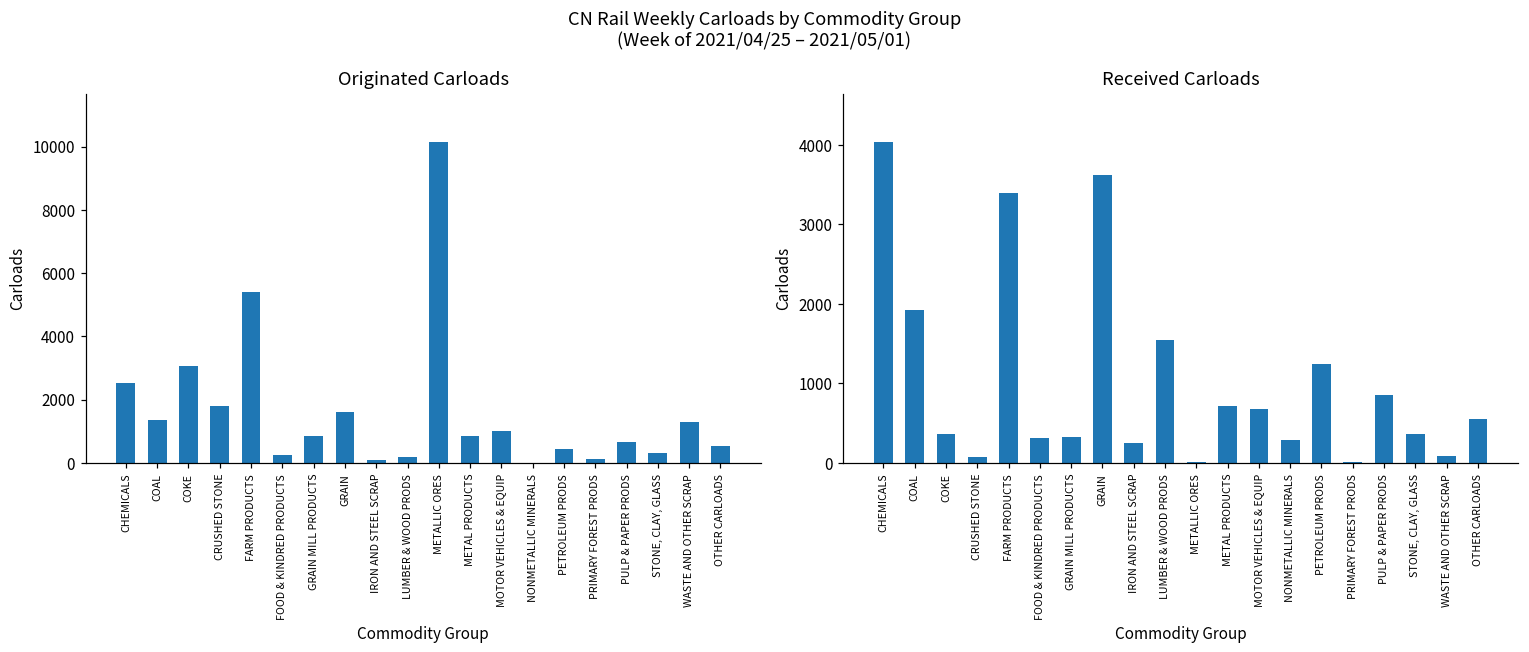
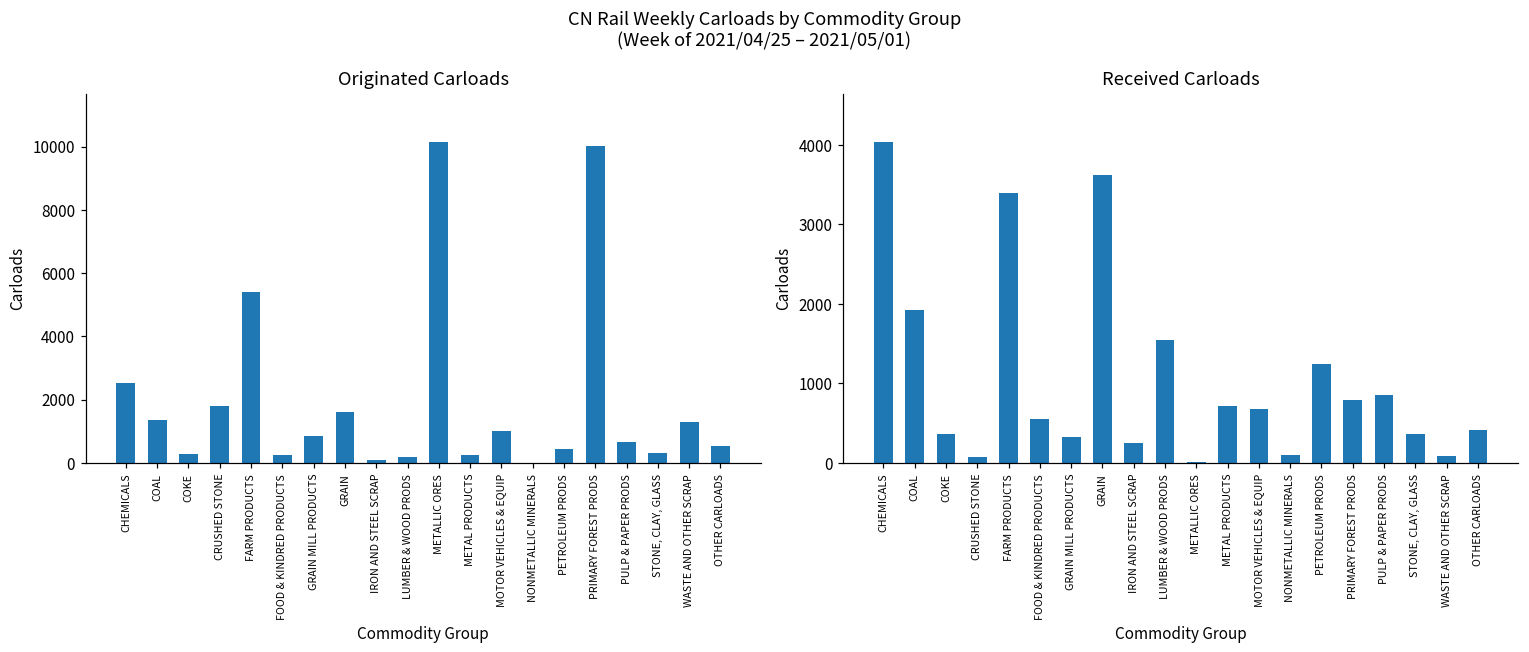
  {
    "Originated Carloads": {
      "CHEMICALS": 2500,
      "COAL": 1400,
-     "COKE": 3100,
+     "COKE": 300,
      "CRUSHED STONE": 1800,
      "FARM PRODUCTS": 5400,
      "FOOD & KINDRED PRODUCTS": 300,
      "GRAIN MILL PRODUCTS": 900,
      "GRAIN": 1600,
      "IRON AND STEEL SCRAP": 100,
      "LUMBER & WOOD PRODS": 200,
      "METALLIC ORES": 10100,
-     "METAL PRODUCTS": 900,
+     "METAL PRODUCTS": 200,
      "MOTOR VEHICLES & EQUIP": 1000,
      "PETROLEUM PRODS": 400,
-     "PRIMARY FOREST PRODS": 100,
+     "PRIMARY FOREST PRODS": 10000,
      "PULP & PAPER PRODS": 700,
      "STONE, CLAY, GLASS": 300,
      "WASTE AND OTHER SCRAP": 1300,
      "OTHER CARLOADS": 500
    },
    "Received Carloads": {
      "CHEMICALS": 4000,
      "COAL": 1900,
      "COKE": 400,
      "CRUSHED STONE": 100,
      "FARM PRODUCTS": 3400,
-     "FOOD & KINDRED PRODUCTS": 300,
+     "FOOD & KINDRED PRODUCTS": 600,
      "GRAIN MILL PRODUCTS": 300,
      "GRAIN": 3600,
      "IRON AND STEEL SCRAP": 200,
      "LUMBER & WOOD PRODS": 1500,
      "METAL PRODUCTS": 700,
      "MOTOR VEHICLES & EQUIP": 700,
-     "NONMETALLIC MINERALS": 300,
+     "NONMETALLIC MINERALS": 100,
      "PETROLEUM PRODS": 1200,
-     "PRIMARY FOREST PRODS": 0,
+     "PRIMARY FOREST PRODS": 800,
      "PULP & PAPER PRODS": 900,
      "STONE, CLAY, GLASS": 400,
      "WASTE AND OTHER SCRAP": 100,
-     "OTHER CARLOADS": 600
+     "OTHER CARLOADS": 400
    }
  }
